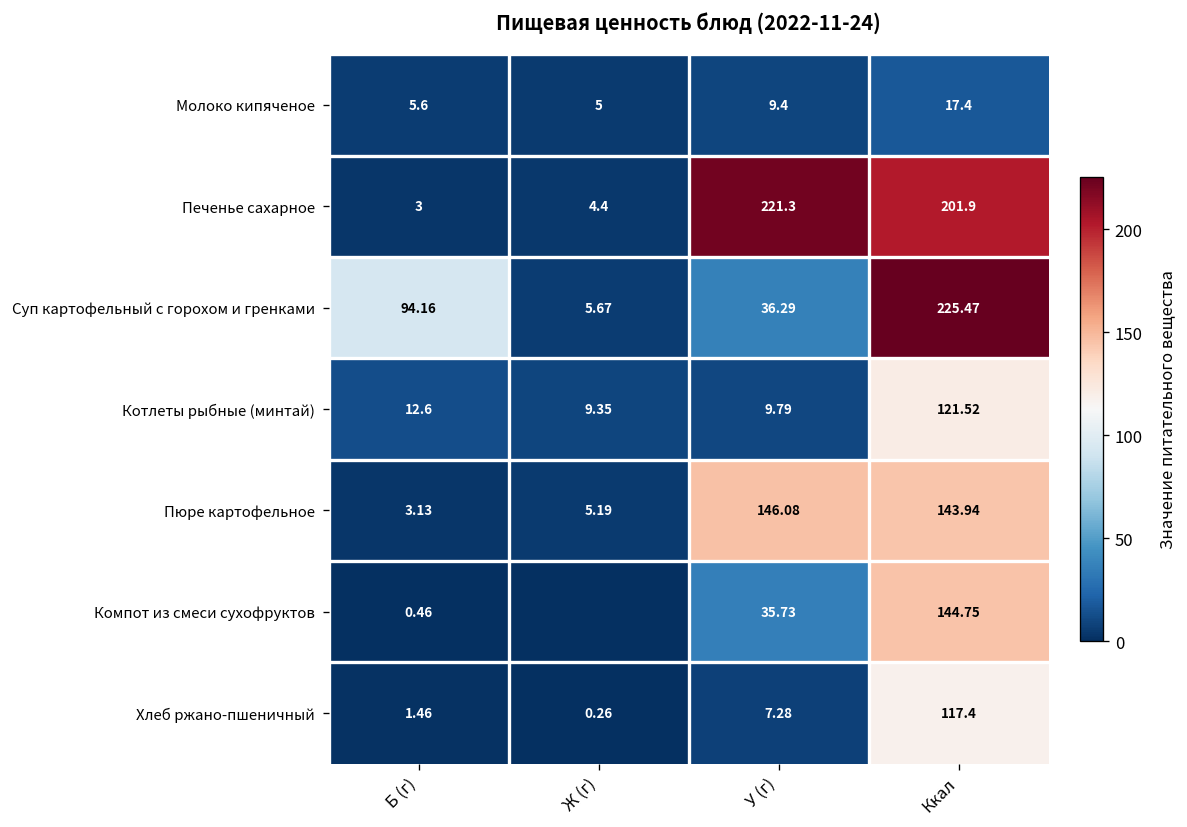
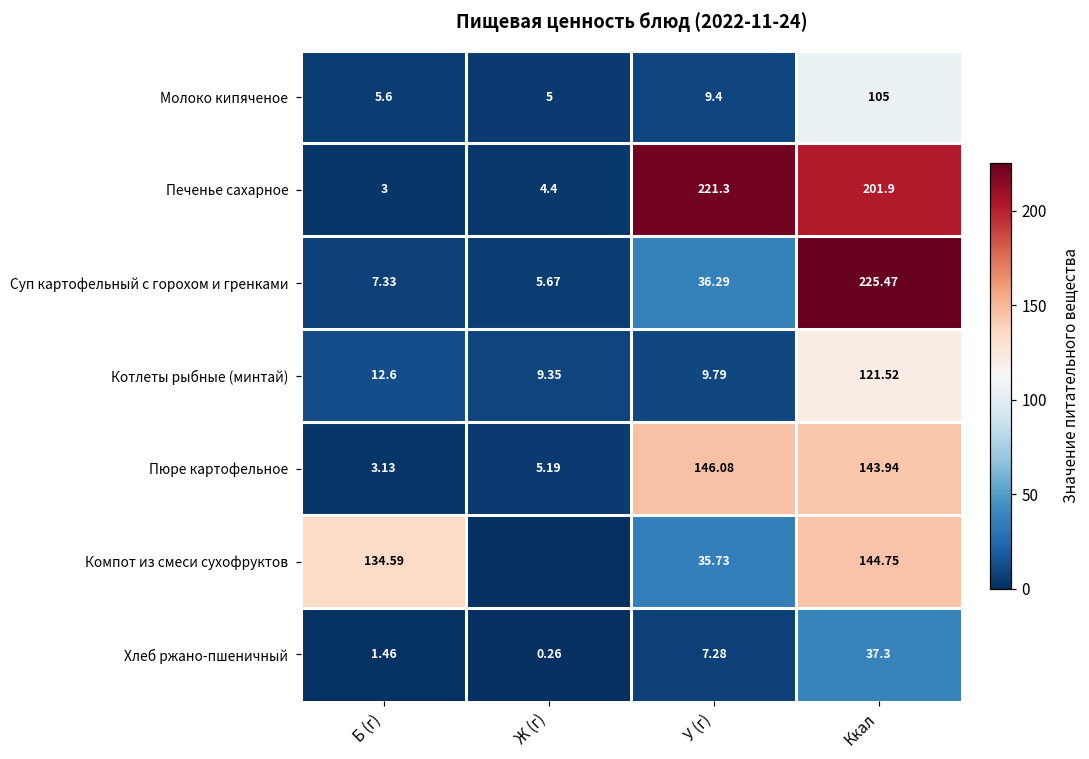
  {
    "Молоко кипяченое": {
      "Б (г)": 5.6,
      "Ж (г)": 5,
      "У (г)": 9.4,
-     "Ккал": 17.4
+     "Ккал": 105
    },
    "Печенье сахарное": {
      "Б (г)": 3,
      "Ж (г)": 4.4,
      "У (г)": 221.3,
      "Ккал": 201.9
    },
    "Суп картофельный с горохом и гренками": {
-     "Б (г)": 94.16,
+     "Б (г)": 7.33,
      "Ж (г)": 5.67,
      "У (г)": 36.29,
      "Ккал": 225.47
    },
    "Котлеты рыбные (минтай)": {
      "Б (г)": 12.6,
      "Ж (г)": 9.35,
      "У (г)": 9.79,
      "Ккал": 121.52
    },
    "Пюре картофельное": {
      "Б (г)": 3.13,
      "Ж (г)": 5.19,
      "У (г)": 146.08,
      "Ккал": 143.94
    },
    "Компот из смеси сухофруктов": {
-     "Б (г)": 0.46,
+     "Б (г)": 134.59,
      "У (г)": 35.73,
      "Ккал": 144.75
    },
    "Хлеб ржано-пшеничный": {
      "Б (г)": 1.46,
      "Ж (г)": 0.26,
      "У (г)": 7.28,
-     "Ккал": 117.4
+     "Ккал": 37.3
    }
  }
